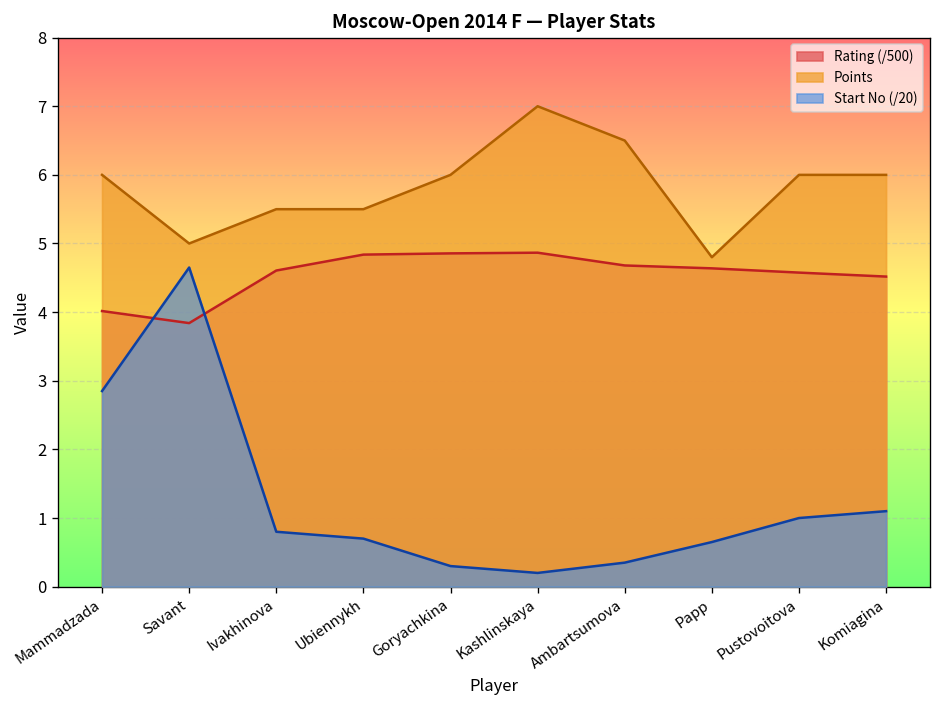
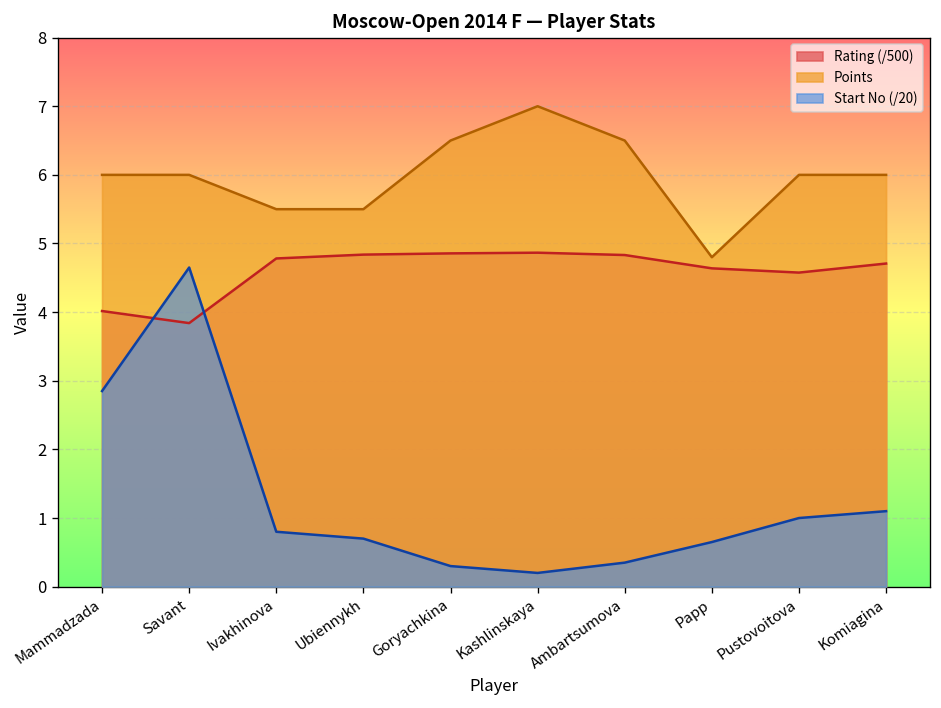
  {
    "Rating (/500)": {
      "Mammadzada": 4.0,
      "Savant": 3.8,
-     "Ivakhinova": 4.6,
+     "Ivakhinova": 4.8,
      "Ubiennykh": 4.8,
      "Goryachkina": 4.9,
      "Kashlinskaya": 4.9,
-     "Ambartsumova": 4.7,
+     "Ambartsumova": 4.8,
      "Papp": 4.6,
      "Pustovoitova": 4.6,
-     "Komiagina": 4.5
+     "Komiagina": 4.7
    },
    "Points": {
      "Mammadzada": 6.0,
-     "Savant": 5,
+     "Savant": 6,
      "Ivakhinova": 5.5,
      "Ubiennykh": 5.5,
-     "Goryachkina": 6.0,
+     "Goryachkina": 6.5,
      "Kashlinskaya": 7.0,
      "Ambartsumova": 6.5,
      "Papp": 4.8,
      "Pustovoitova": 6.0,
      "Komiagina": 6.0
    },
    "Start No (/20)": {
      "Mammadzada": 2.9,
      "Savant": 4.7,
      "Ivakhinova": 0.8,
      "Ubiennykh": 0.7,
      "Goryachkina": 0.3,
      "Kashlinskaya": 0.2,
      "Ambartsumova": 0.4,
      "Papp": 0.7,
      "Pustovoitova": 1.0,
      "Komiagina": 1.1
    }
  }
